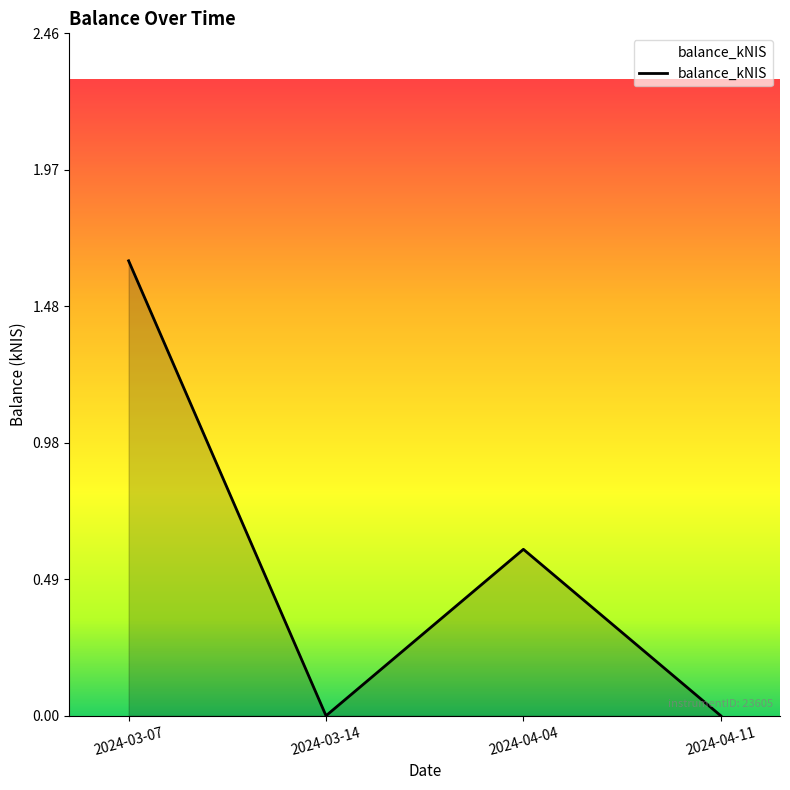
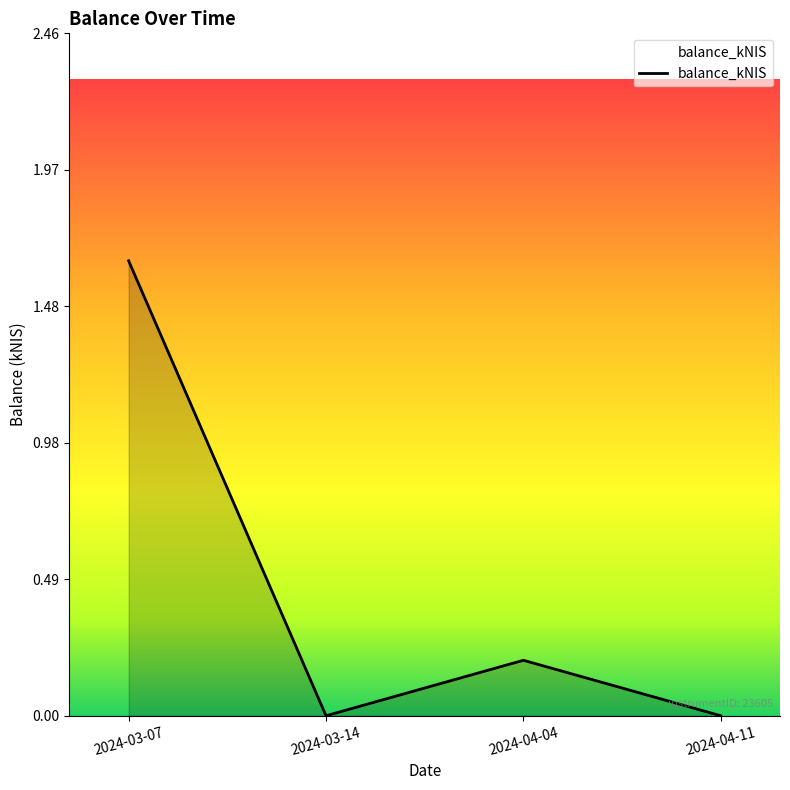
  {
    "2024-03-07": 1.64,
    "2024-03-14": 0.0,
-   "2024-04-04": 0.6
+   "2024-04-04": 0.2
  }
